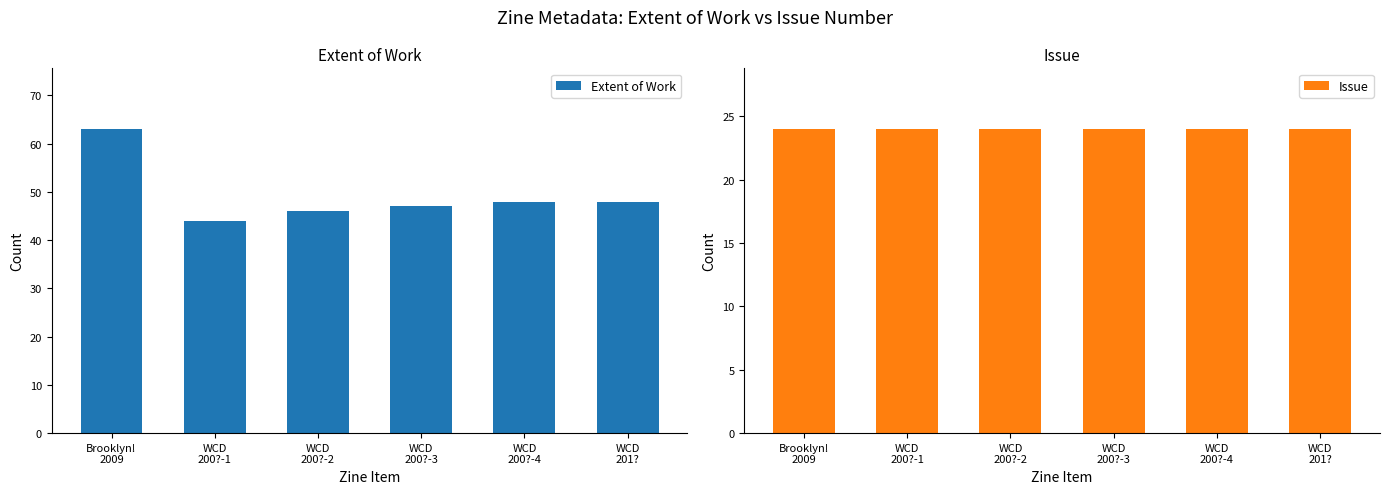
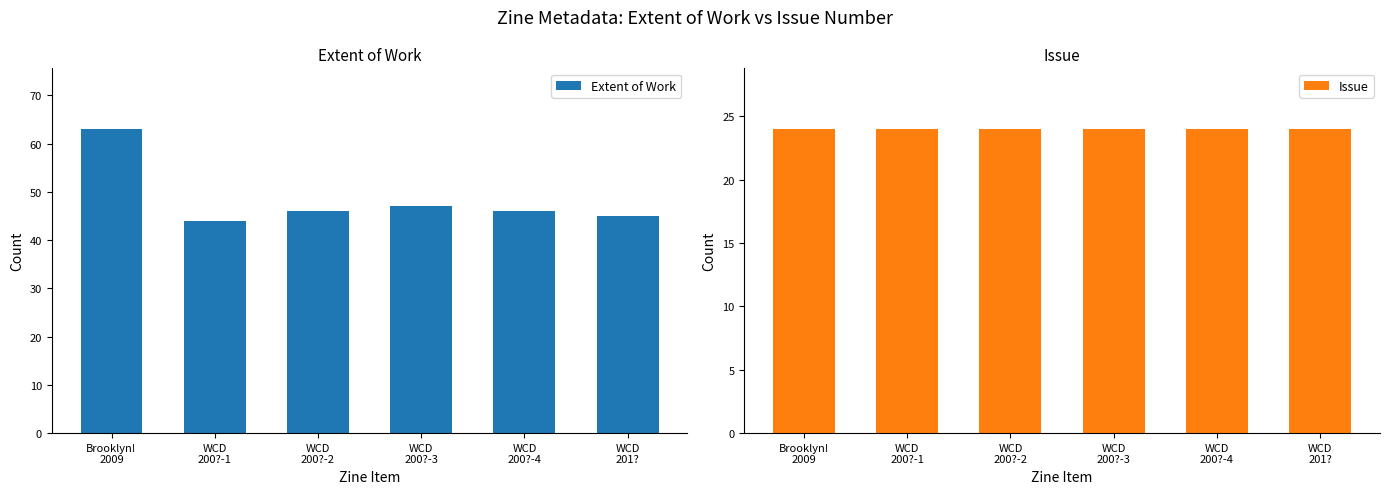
  {
    "Extent of Work": {
      "Brooklyn! 2009": 63,
      "WCD 200?-1": 44,
      "WCD 200?-2": 46,
      "WCD 200?-3": 47,
-     "WCD 200?-4": 48,
-     "WCD 201?": 48
+     "WCD 200?-4": 46,
+     "WCD 201?": 45
    },
    "Issue": {
      "Brooklyn! 2009": 24.0,
      "WCD 200?-1": 24.0,
      "WCD 200?-2": 24.0,
      "WCD 200?-3": 24.0,
      "WCD 200?-4": 24.0,
      "WCD 201?": 24.0
    }
  }
